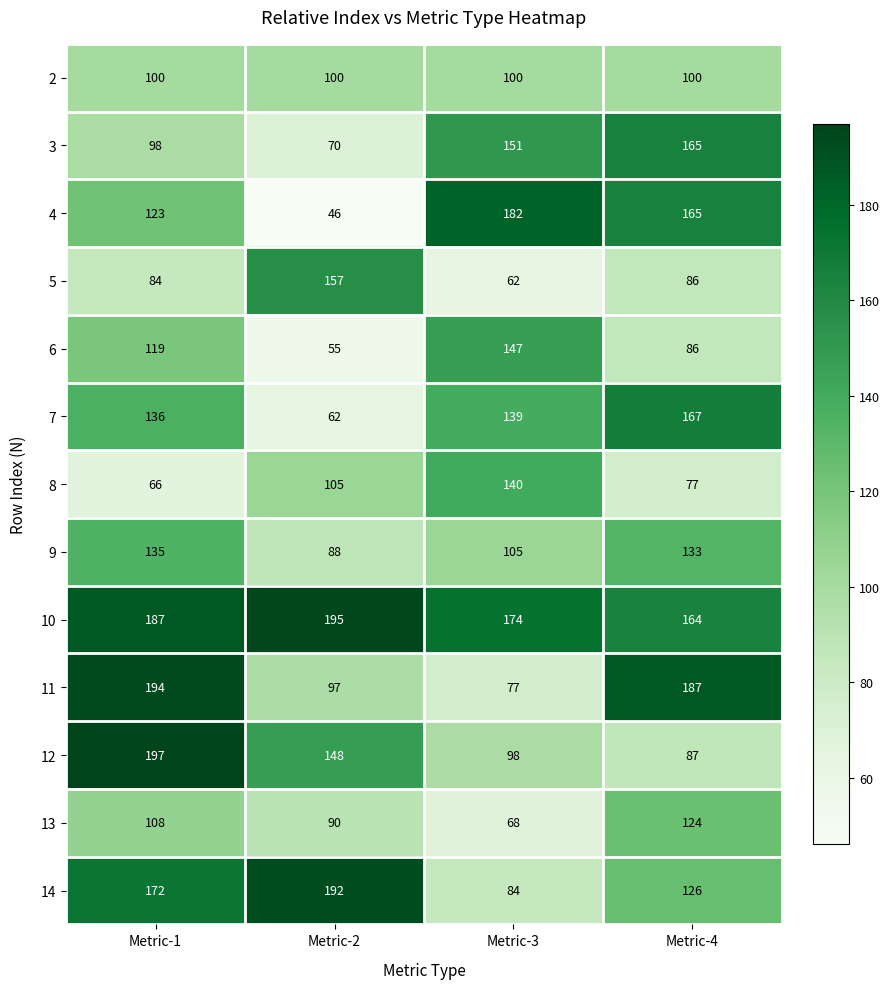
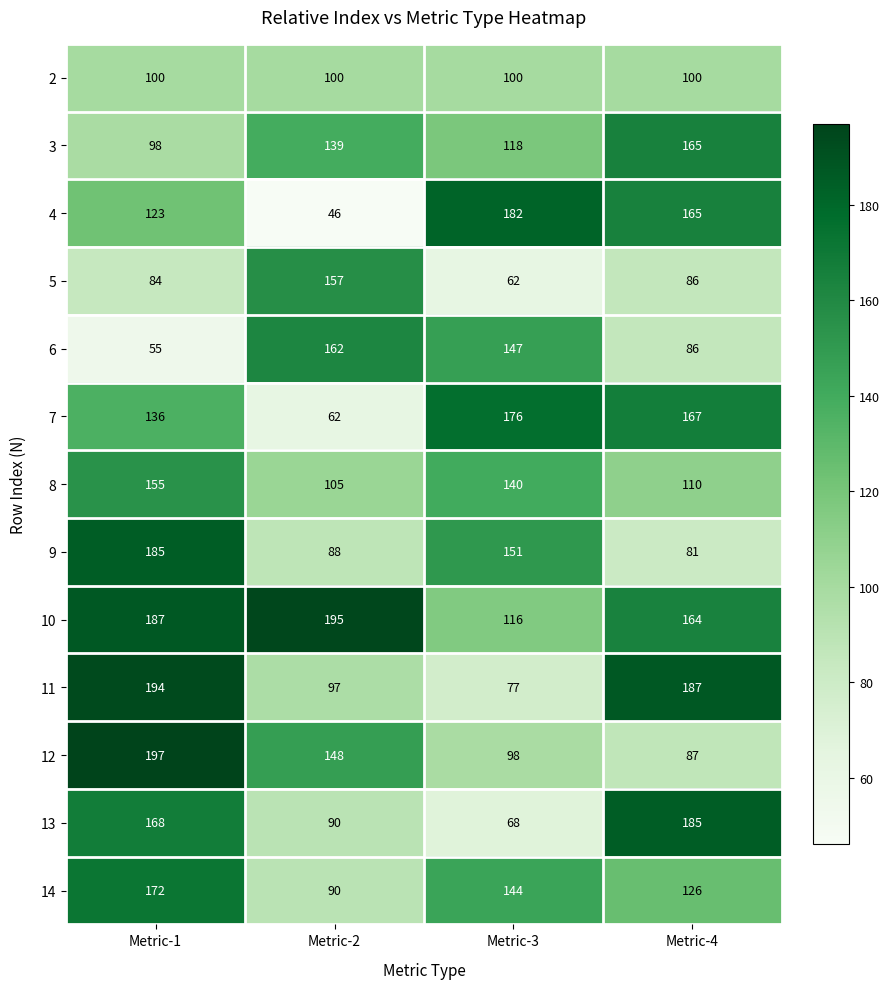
  {
    "2": {
      "Metric-1": 100,
      "Metric-2": 100,
      "Metric-3": 100,
      "Metric-4": 100
    },
    "3": {
      "Metric-1": 98,
-     "Metric-2": 70,
-     "Metric-3": 151,
+     "Metric-2": 139,
+     "Metric-3": 118,
      "Metric-4": 165
    },
    "4": {
      "Metric-1": 123,
      "Metric-2": 46,
      "Metric-3": 182,
      "Metric-4": 165
    },
    "5": {
      "Metric-1": 84,
      "Metric-2": 157,
      "Metric-3": 62,
      "Metric-4": 86
    },
    "6": {
-     "Metric-1": 119,
-     "Metric-2": 55,
+     "Metric-1": 55,
+     "Metric-2": 162,
      "Metric-3": 147,
      "Metric-4": 86
    },
    "7": {
      "Metric-1": 136,
      "Metric-2": 62,
-     "Metric-3": 139,
+     "Metric-3": 176,
      "Metric-4": 167
    },
    "8": {
-     "Metric-1": 66,
+     "Metric-1": 155,
      "Metric-2": 105,
      "Metric-3": 140,
-     "Metric-4": 77
+     "Metric-4": 110
    },
    "9": {
-     "Metric-1": 135,
+     "Metric-1": 185,
      "Metric-2": 88,
-     "Metric-3": 105,
-     "Metric-4": 133
+     "Metric-3": 151,
+     "Metric-4": 81
    },
    "10": {
      "Metric-1": 187,
      "Metric-2": 195,
-     "Metric-3": 174,
+     "Metric-3": 116,
      "Metric-4": 164
    },
    "11": {
      "Metric-1": 194,
      "Metric-2": 97,
      "Metric-3": 77,
      "Metric-4": 187
    },
    "12": {
      "Metric-1": 197,
      "Metric-2": 148,
      "Metric-3": 98,
      "Metric-4": 87
    },
    "13": {
-     "Metric-1": 108,
+     "Metric-1": 168,
      "Metric-2": 90,
      "Metric-3": 68,
-     "Metric-4": 124
+     "Metric-4": 185
    },
    "14": {
      "Metric-1": 172,
-     "Metric-2": 192,
-     "Metric-3": 84,
+     "Metric-2": 90,
+     "Metric-3": 144,
      "Metric-4": 126
    }
  }
